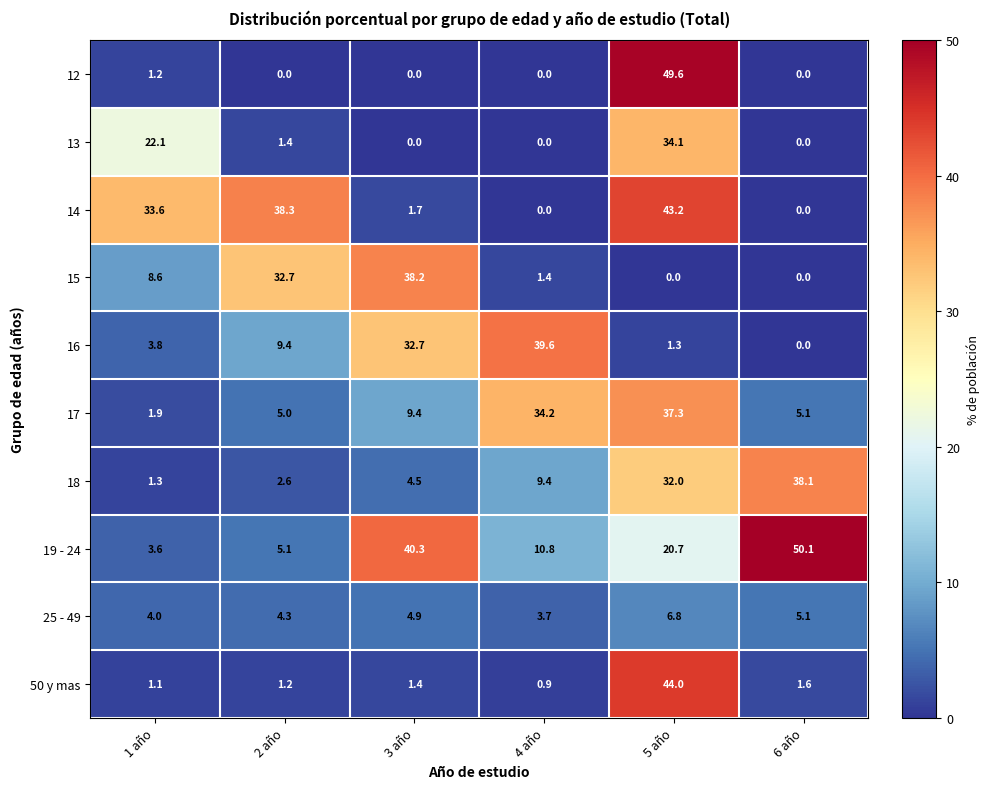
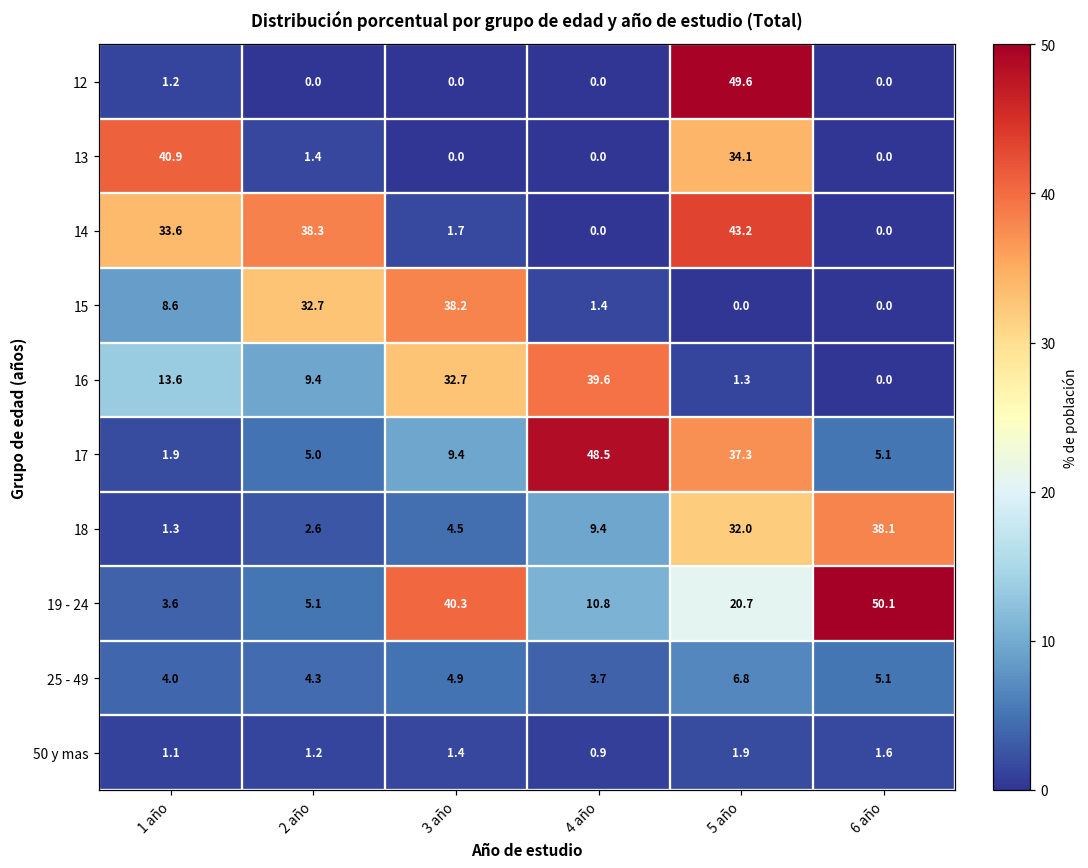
  {
    "12": {
      "1 año": 1.2,
      "2 año": 0.0,
      "3 año": 0.0,
      "4 año": 0.0,
      "5 año": 49.6,
      "6 año": 0.0
    },
    "13": {
-     "1 año": 22.1,
+     "1 año": 40.9,
      "2 año": 1.4,
      "3 año": 0.0,
      "4 año": 0.0,
      "5 año": 34.1,
      "6 año": 0.0
    },
    "14": {
      "1 año": 33.6,
      "2 año": 38.3,
      "3 año": 1.7,
      "4 año": 0.0,
      "5 año": 43.2,
      "6 año": 0.0
    },
    "15": {
      "1 año": 8.6,
      "2 año": 32.7,
      "3 año": 38.2,
      "4 año": 1.4,
      "5 año": 0.0,
      "6 año": 0.0
    },
    "16": {
-     "1 año": 3.8,
+     "1 año": 13.6,
      "2 año": 9.4,
      "3 año": 32.7,
      "4 año": 39.6,
      "5 año": 1.3,
      "6 año": 0.0
    },
    "17": {
      "1 año": 1.9,
      "2 año": 5.0,
      "3 año": 9.4,
-     "4 año": 34.2,
+     "4 año": 48.5,
      "5 año": 37.3,
      "6 año": 5.1
    },
    "18": {
      "1 año": 1.3,
      "2 año": 2.6,
      "3 año": 4.5,
      "4 año": 9.4,
      "5 año": 32.0,
      "6 año": 38.1
    },
    "19 - 24": {
      "1 año": 3.6,
      "2 año": 5.1,
      "3 año": 40.3,
      "4 año": 10.8,
      "5 año": 20.7,
      "6 año": 50.1
    },
    "25 - 49": {
      "1 año": 4.0,
      "2 año": 4.3,
      "3 año": 4.9,
      "4 año": 3.7,
      "5 año": 6.8,
      "6 año": 5.1
    },
    "50 y mas": {
      "1 año": 1.1,
      "2 año": 1.2,
      "3 año": 1.4,
      "4 año": 0.9,
-     "5 año": 44.0,
+     "5 año": 1.9,
      "6 año": 1.6
    }
  }
